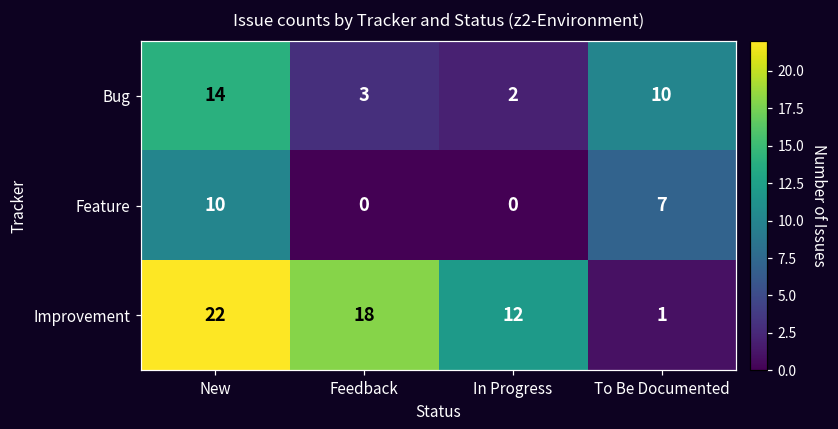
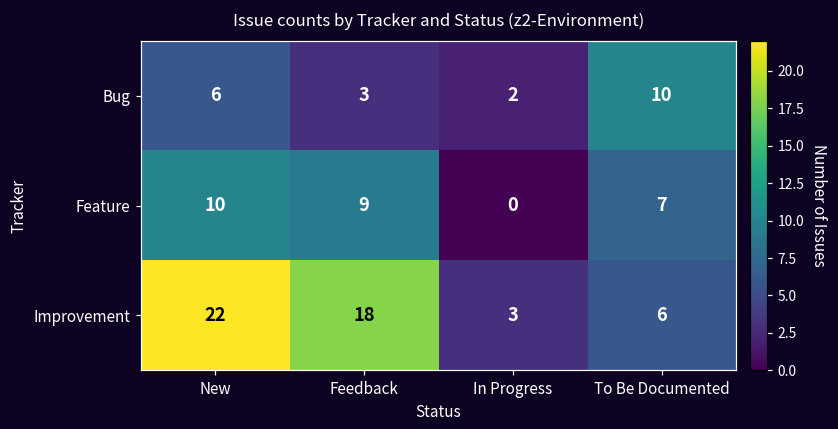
  {
    "Bug": {
-     "New": 14,
+     "New": 6,
      "Feedback": 3,
      "In Progress": 2,
      "To Be Documented": 10
    },
    "Feature": {
      "New": 10,
-     "Feedback": 0,
+     "Feedback": 9,
      "In Progress": 0,
      "To Be Documented": 7
    },
    "Improvement": {
      "New": 22,
      "Feedback": 18,
-     "In Progress": 12,
-     "To Be Documented": 1
+     "In Progress": 3,
+     "To Be Documented": 6
    }
  }
